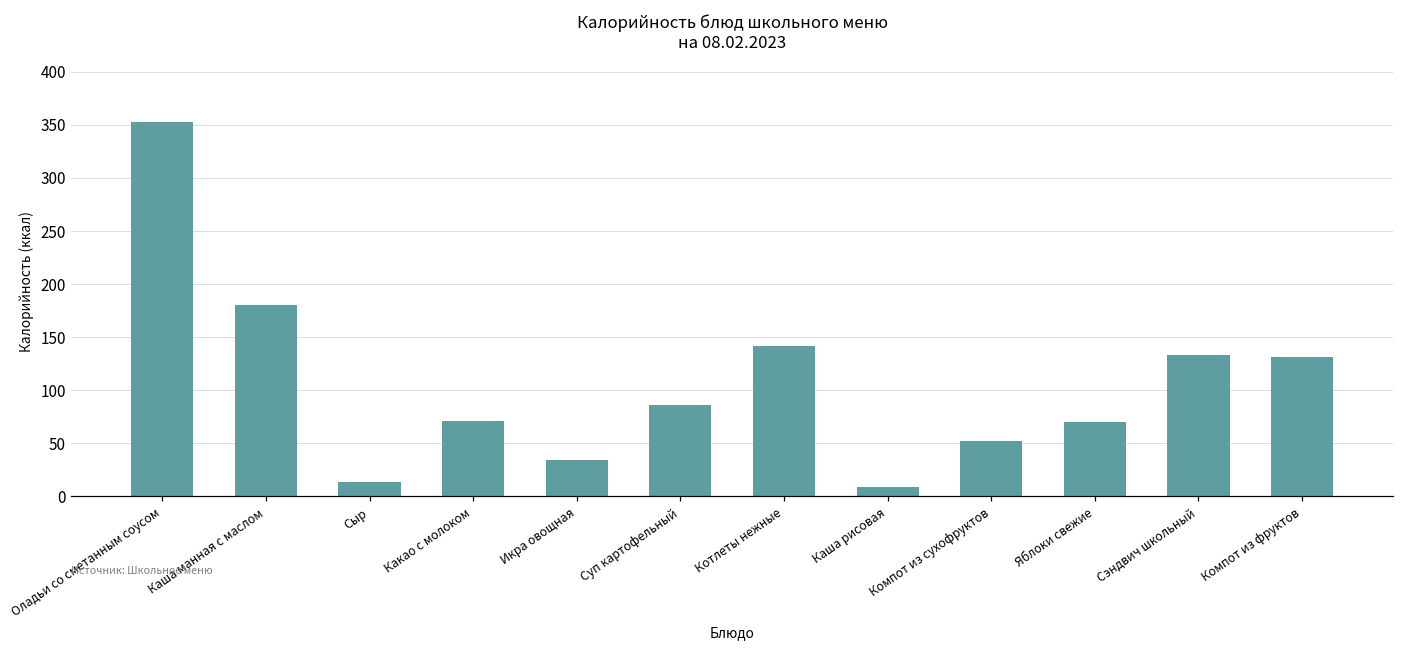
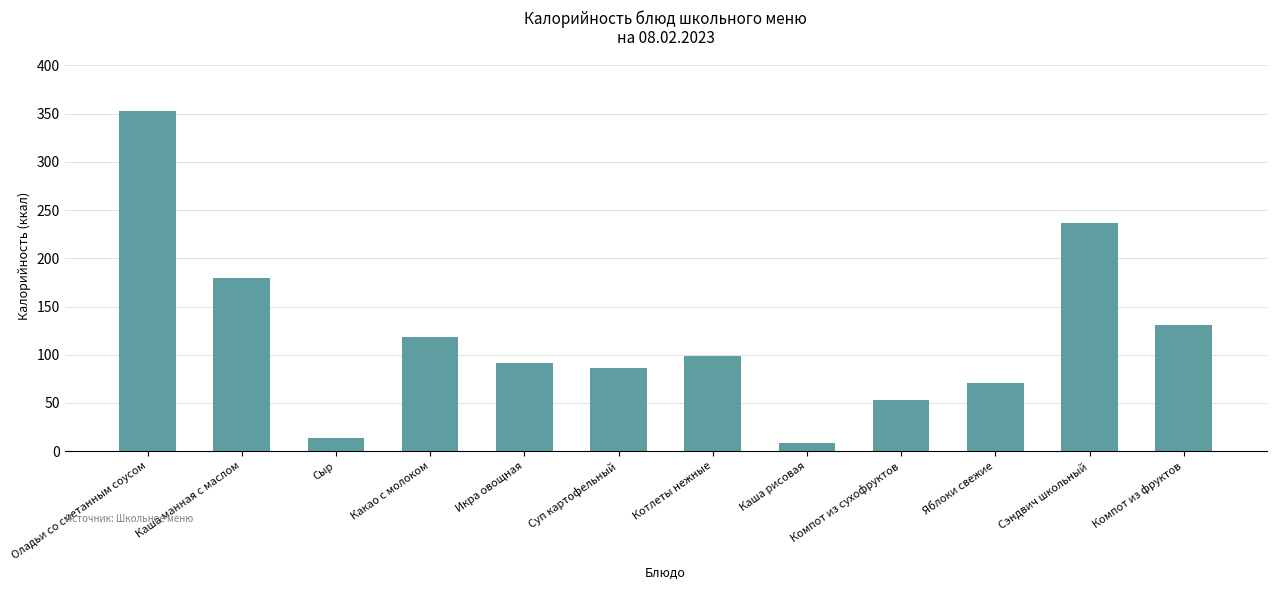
  {
    "Оладьи со сметанным соусом": 350,
    "Каша манная с маслом": 180,
    "Сыр": 10,
-   "Какао с молоком": 70,
-   "Икра овощная": 30,
+   "Какао с молоком": 120,
+   "Икра овощная": 90,
    "Суп картофельный": 90,
-   "Котлеты нежные": 140,
+   "Котлеты нежные": 100,
    "Каша рисовая": 10,
    "Компот из сухофруктов": 50,
    "Яблоки свежие": 70,
-   "Сэндвич школьный": 130,
+   "Сэндвич школьный": 240,
    "Компот из фруктов": 130
  }
